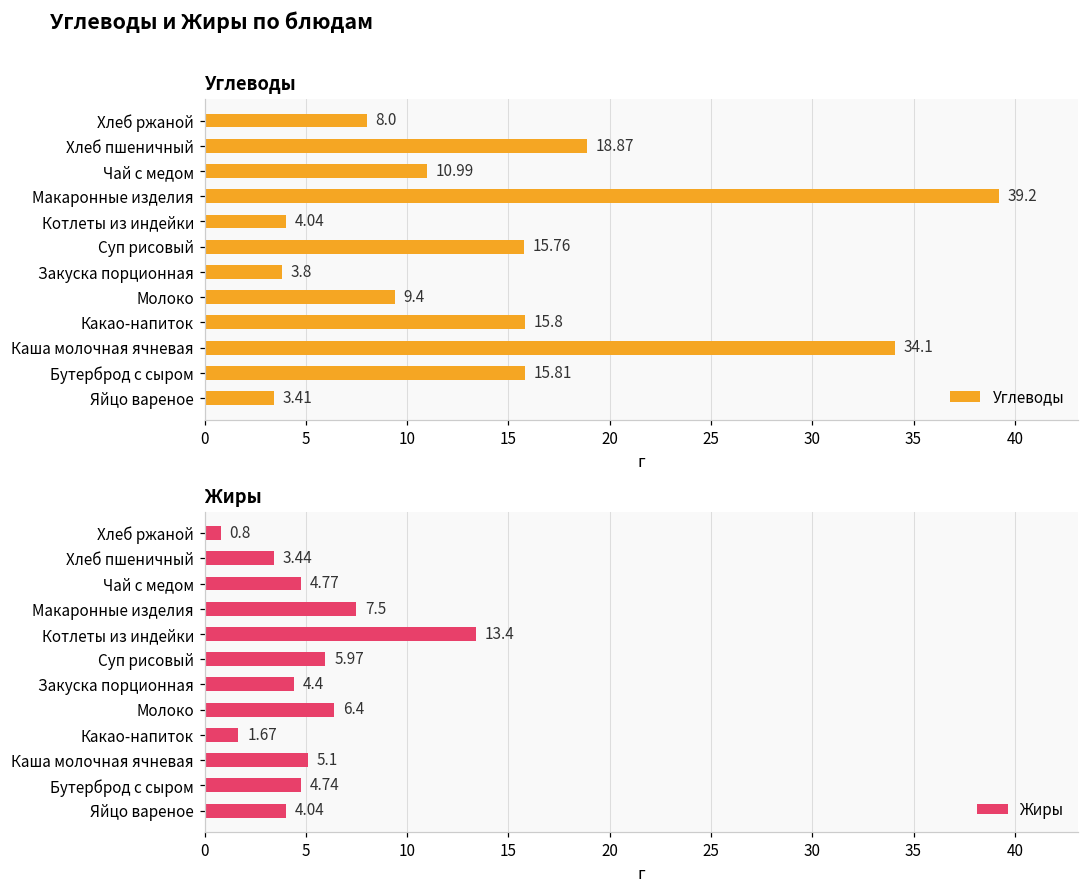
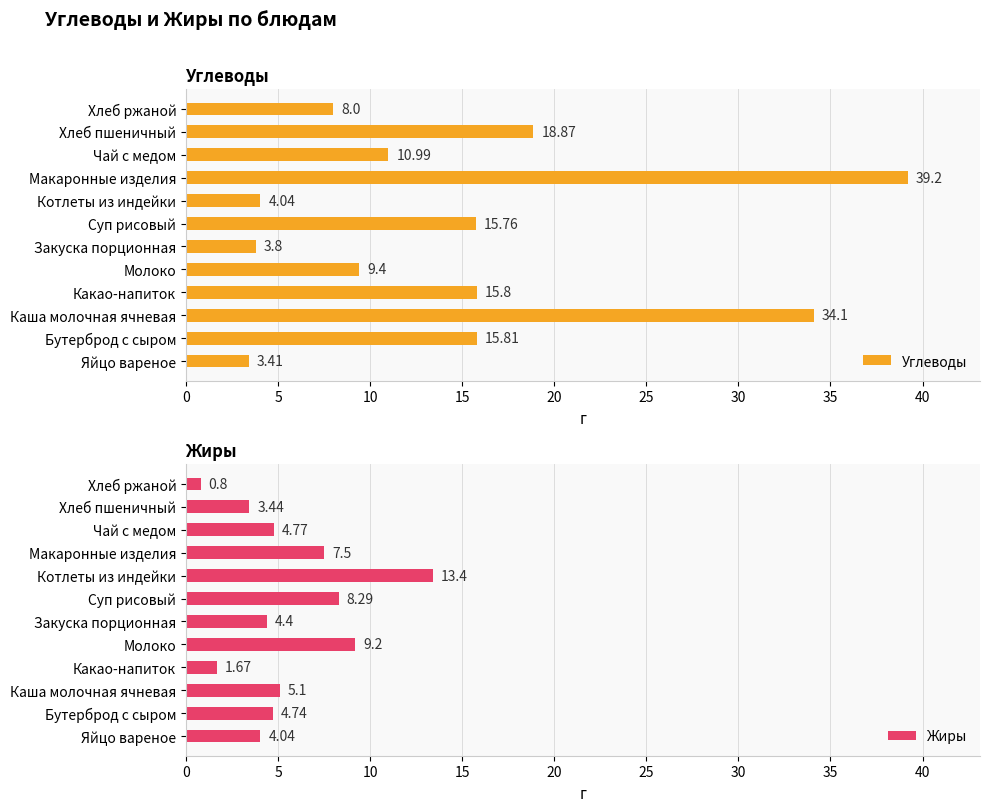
  {
    "Углеводы": {
      "Хлеб ржаной": 8.0,
      "Хлеб пшеничный": 18.87,
      "Чай с медом": 10.99,
      "Макаронные изделия": 39.2,
      "Котлеты из индейки": 4.04,
      "Суп рисовый": 15.76,
      "Закуска порционная": 3.8,
      "Молоко": 9.4,
      "Какао-напиток": 15.8,
      "Каша молочная ячневая": 34.1,
      "Бутерброд с сыром": 15.81,
      "Яйцо вареное": 3.41
    },
    "Жиры": {
      "Хлеб ржаной": 0.8,
      "Хлеб пшеничный": 3.44,
      "Чай с медом": 4.77,
      "Макаронные изделия": 7.5,
      "Котлеты из индейки": 13.4,
-     "Суп рисовый": 5.97,
+     "Суп рисовый": 8.29,
      "Закуска порционная": 4.4,
-     "Молоко": 6.4,
+     "Молоко": 9.2,
      "Какао-напиток": 1.67,
      "Каша молочная ячневая": 5.1,
      "Бутерброд с сыром": 4.74,
      "Яйцо вареное": 4.04
    }
  }
